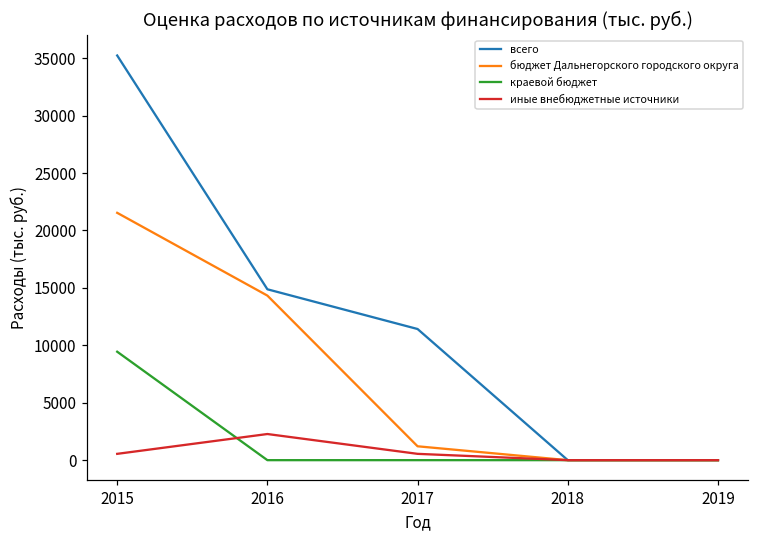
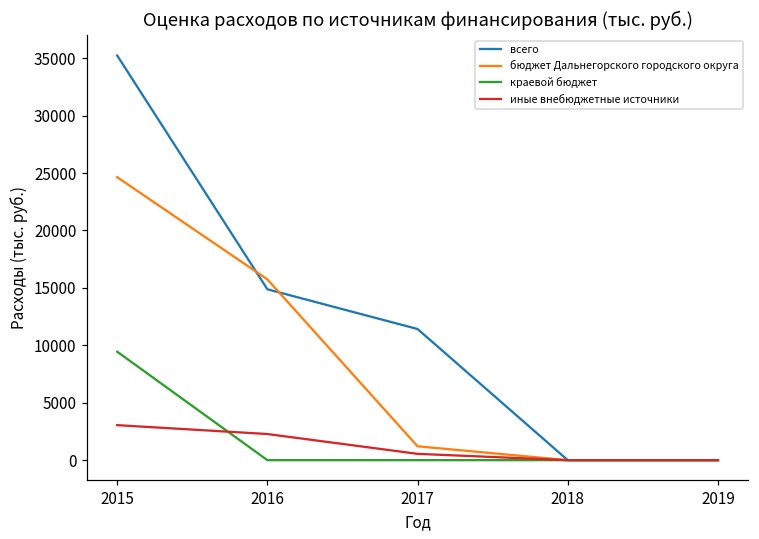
  {
    "всего": {
      "2015": 35200,
      "2016": 14900,
      "2017": 11400
    },
    "бюджет Дальнегорского городского округа": {
-     "2015": 21500,
-     "2016": 14300,
+     "2015": 24600,
+     "2016": 15700,
      "2017": 1200
    },
    "краевой бюджет": {
      "2015": 9400,
      "2016": 0,
      "2017": 0
    },
    "иные внебюджетные источники": {
-     "2015": 600,
+     "2015": 3100,
      "2016": 2300,
      "2017": 600
    }
  }
